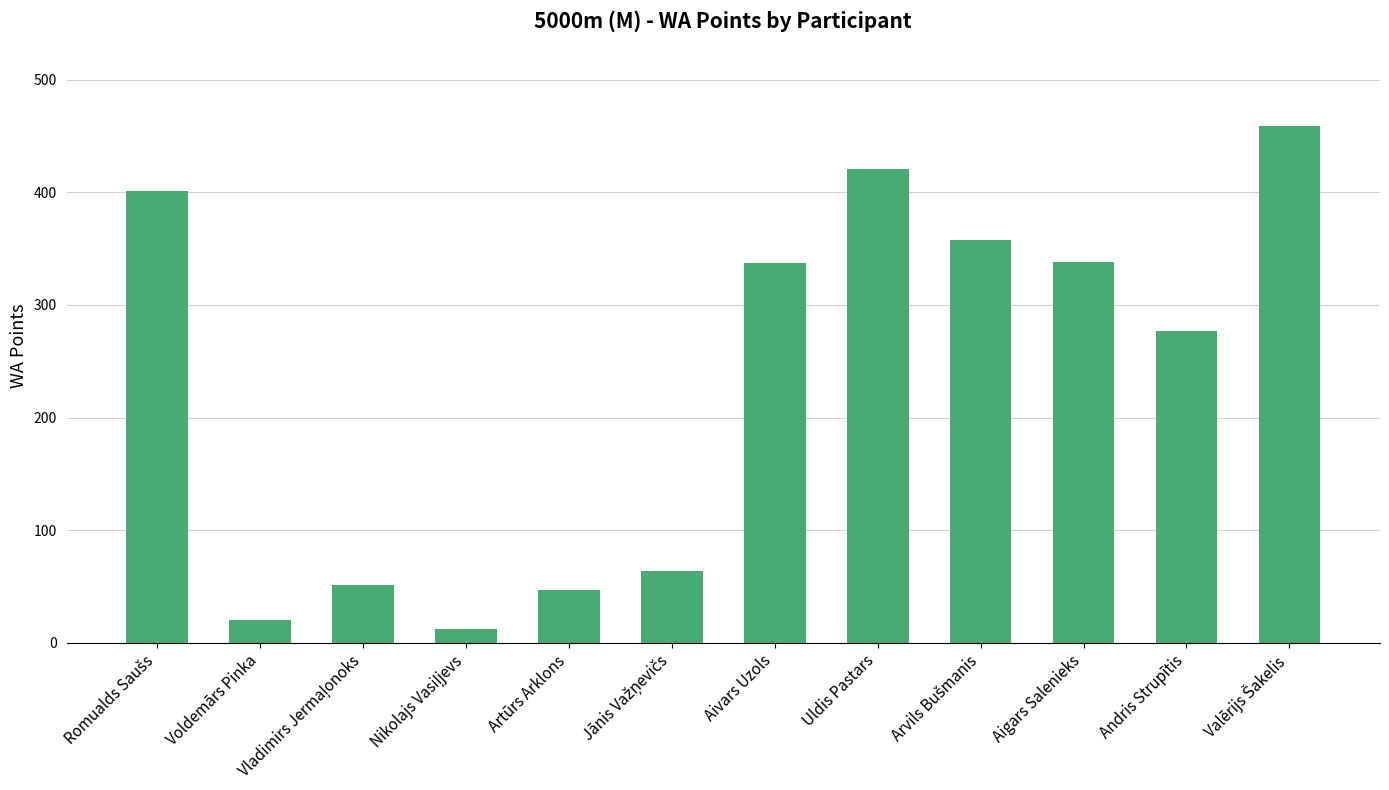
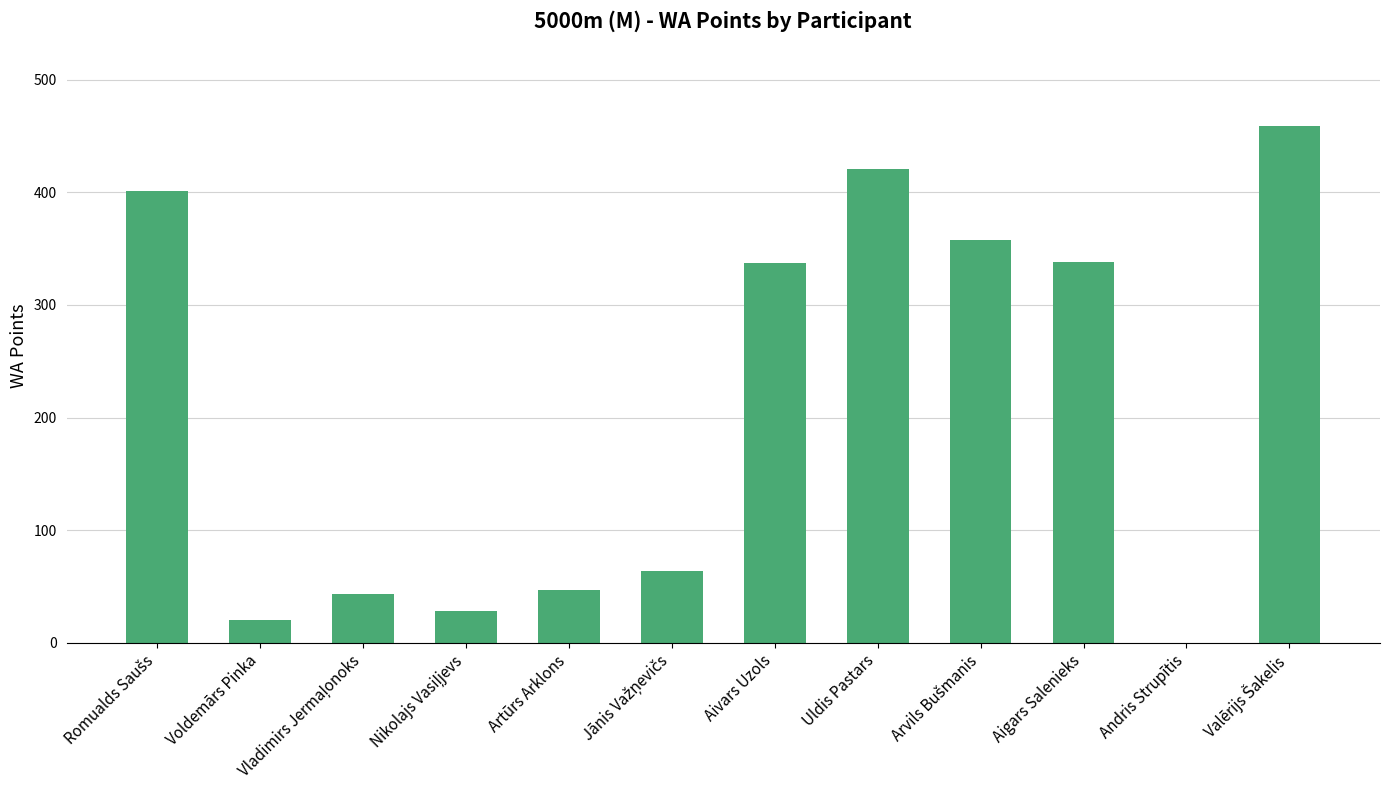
  {
    "Romualds Saušs": 401,
    "Voldemārs Pinka": 20,
-   "Vladimirs Jermaļonoks": 51,
-   "Nikolajs Vasiļjevs": 12,
+   "Vladimirs Jermaļonoks": 43,
+   "Nikolajs Vasiļjevs": 28,
    "Artūrs Arklons": 47,
    "Jānis Važņevičs": 64,
    "Aivars Uzols": 337,
    "Uldis Pastars": 421,
    "Arvils Bušmanis": 358,
    "Aigars Salenieks": 338,
-   "Andris Strupītis": 277,
+   "Andris Strupītis": 0,
    "Valērijs Šakelis": 459
  }
